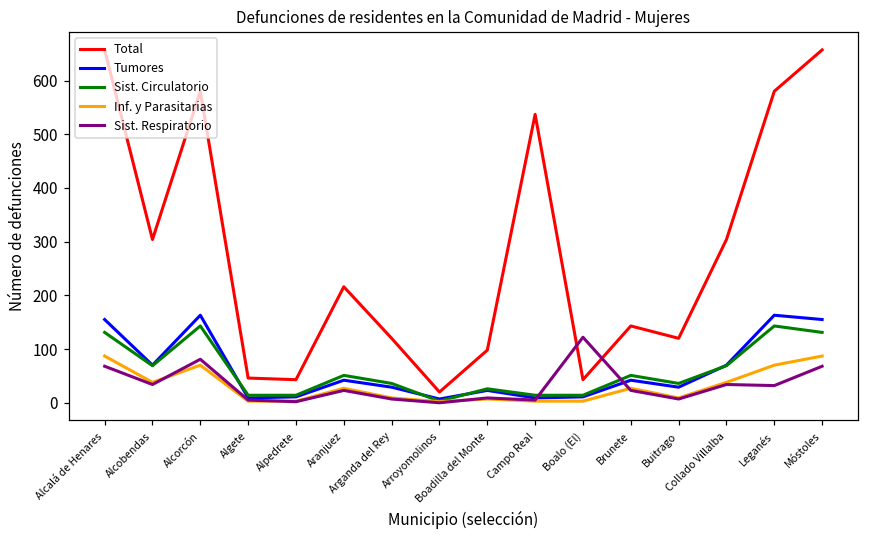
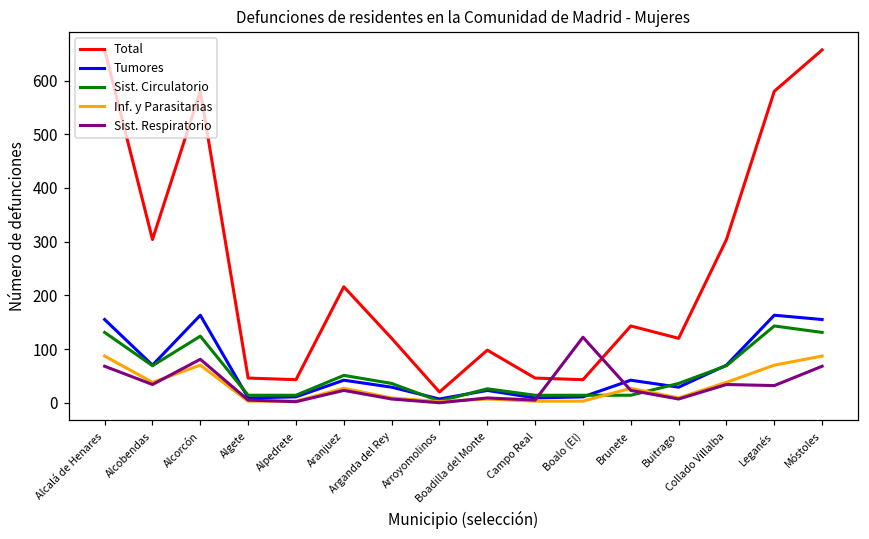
  {
    "Total": {
      "Alcobendas": 300,
      "Algete": 50,
      "Alpedrete": 40,
      "Aranjuez": 220,
      "Arganda del Rey": 120,
      "Arroyomolinos": 20,
      "Boadilla del Monte": 100,
-     "Campo Real": 540,
+     "Campo Real": 50,
      "Boalo (El)": 40,
      "Brunete": 140,
      "Buitrago": 120,
      "Collado Villalba": 300,
      "Leganés": 580,
      "Móstoles": 660
    },
    "Tumores": {
      "Alcalá de Henares": 160,
      "Alcorcón": 160,
      "Aranjuez": 40,
      "Arganda del Rey": 30,
      "Brunete": 40,
      "Buitrago": 30,
      "Leganés": 160,
      "Móstoles": 160
    },
    "Sist. Circulatorio": {
      "Alcalá de Henares": 130,
-     "Alcorcón": 140,
+     "Alcorcón": 120,
      "Aranjuez": 50,
      "Arganda del Rey": 40,
-     "Brunete": 50,
+     "Brunete": 10,
      "Buitrago": 40,
      "Leganés": 140,
      "Móstoles": 130
    },
    "Inf. y Parasitarias": {
      "Alcalá de Henares": 90,
      "Alcorcón": 70,
      "Boalo (El)": 0,
      "Leganés": 70,
      "Móstoles": 90
    },
    "Sist. Respiratorio": {
      "Alcalá de Henares": 70,
      "Alcorcón": 80,
      "Boalo (El)": 120,
      "Leganés": 30,
      "Móstoles": 70
    }
  }
